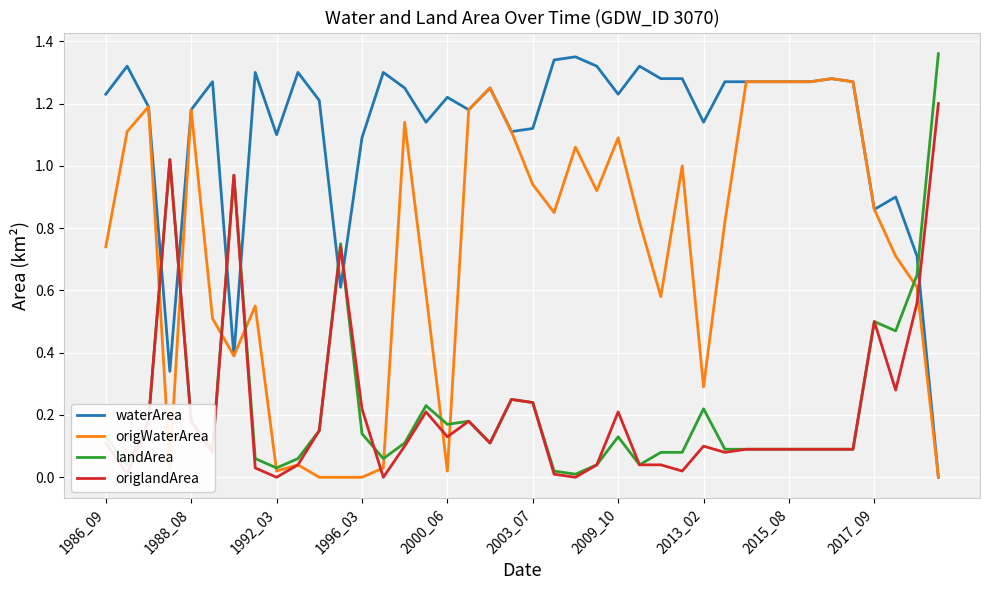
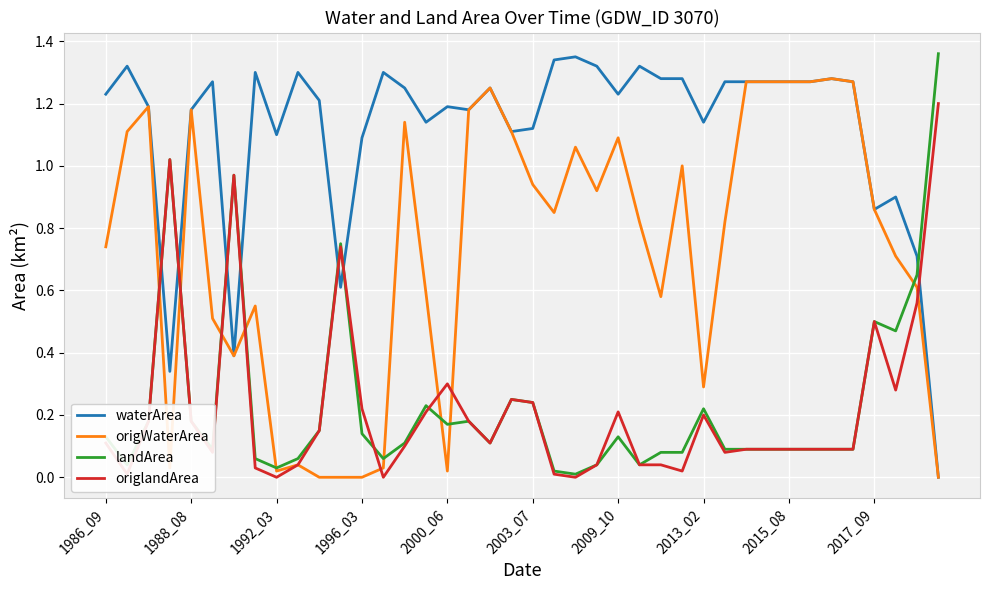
  {
    "waterArea": {
      "1986_09": 1.23,
      "1992_03": 1.10,
      "1996_03": 1.09,
-     "2000_06": 1.22,
+     "2000_06": 1.19,
      "2003_07": 1.12,
      "2009_10": 1.23,
      "2013_02": 1.14
    },
    "origWaterArea": {
      "1986_09": 0.74,
      "1992_03": 0.02,
      "1996_03": 0.00,
      "2000_06": 0.02,
      "2003_07": 0.94,
      "2009_10": 1.09,
      "2013_02": 0.29
    },
    "landArea": {
      "1992_03": 0.03,
      "1996_03": 0.14,
      "2000_06": 0.17,
      "2009_10": 0.13,
      "2013_02": 0.22
    },
    "origlandArea": {
      "1992_03": 0.00,
      "1996_03": 0.22,
-     "2000_06": 0.13,
+     "2000_06": 0.30,
      "2009_10": 0.21,
-     "2013_02": 0.1
+     "2013_02": 0.2
    }
  }
